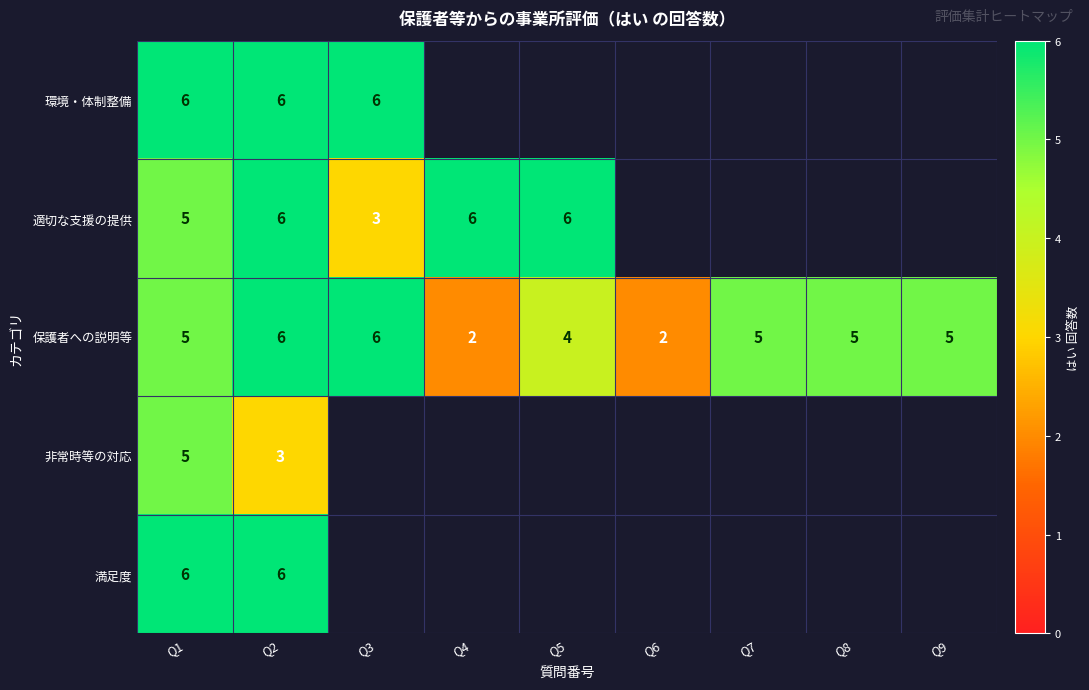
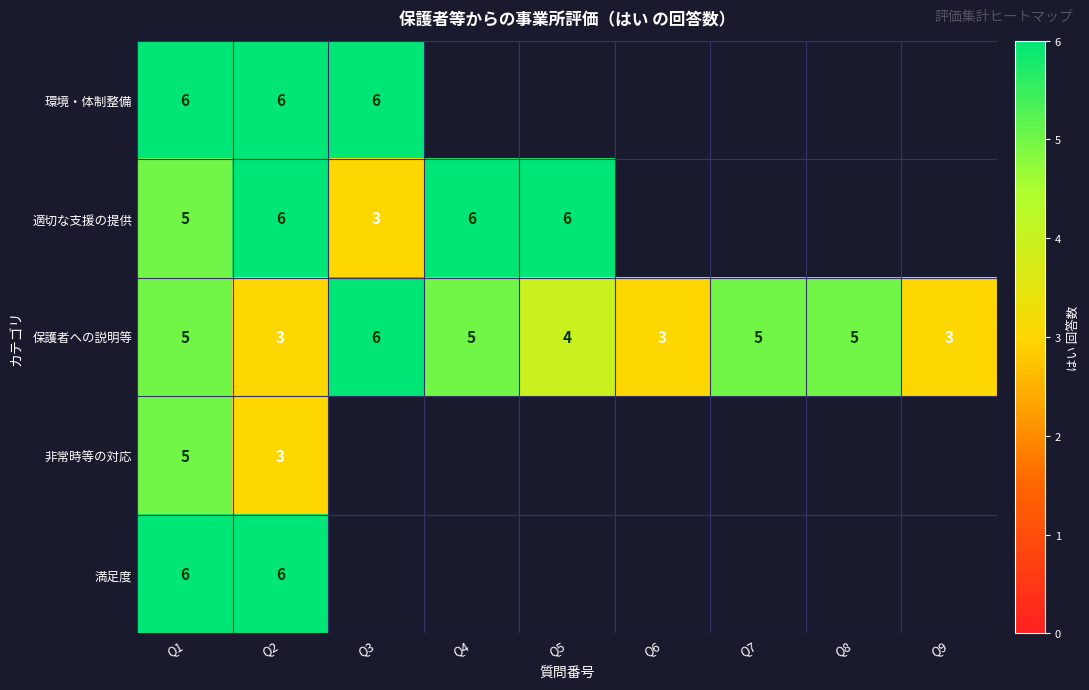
  {
    "環境・体制整備": {
      "Q1": 6,
      "Q2": 6,
      "Q3": 6
    },
    "適切な支援の提供": {
      "Q1": 5,
      "Q2": 6,
      "Q3": 3,
      "Q4": 6,
      "Q5": 6
    },
    "保護者への説明等": {
      "Q1": 5,
-     "Q2": 6,
+     "Q2": 3,
      "Q3": 6,
-     "Q4": 2,
+     "Q4": 5,
      "Q5": 4,
-     "Q6": 2,
+     "Q6": 3,
      "Q7": 5,
      "Q8": 5,
-     "Q9": 5
+     "Q9": 3
    },
    "非常時等の対応": {
      "Q1": 5,
      "Q2": 3
    },
    "満足度": {
      "Q1": 6,
      "Q2": 6
    }
  }
